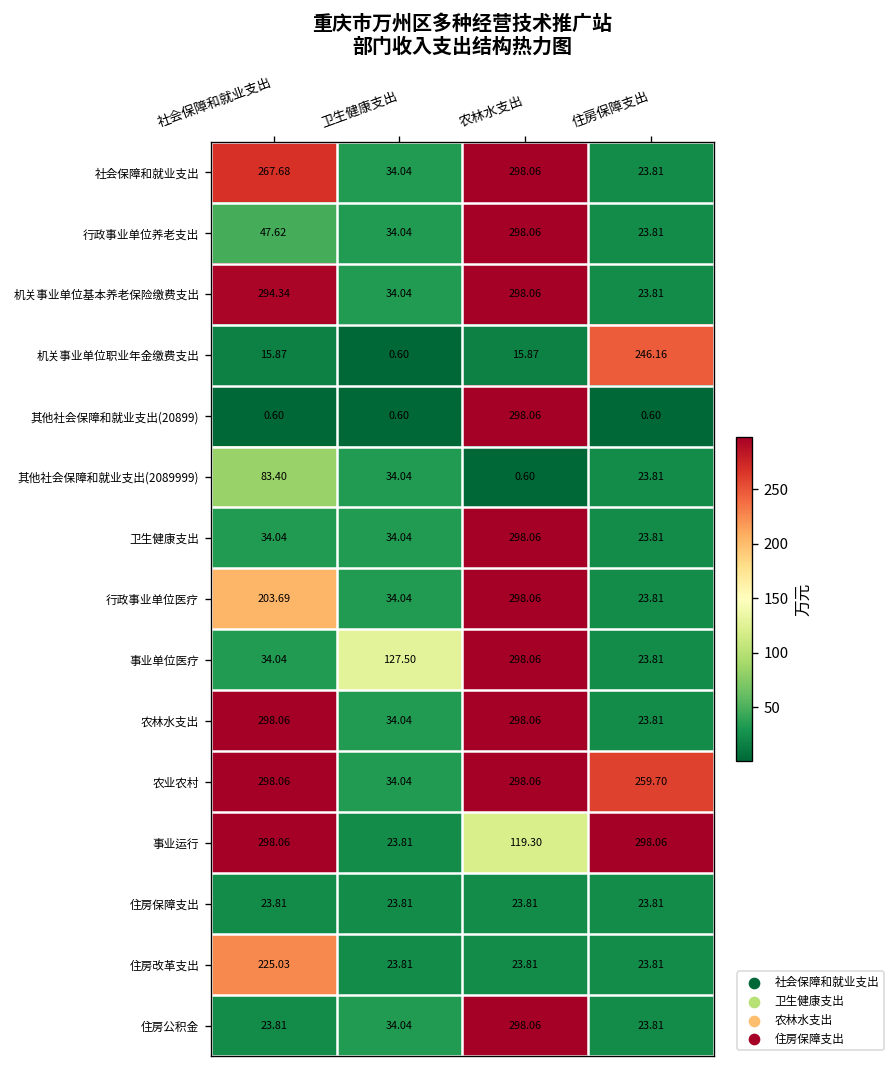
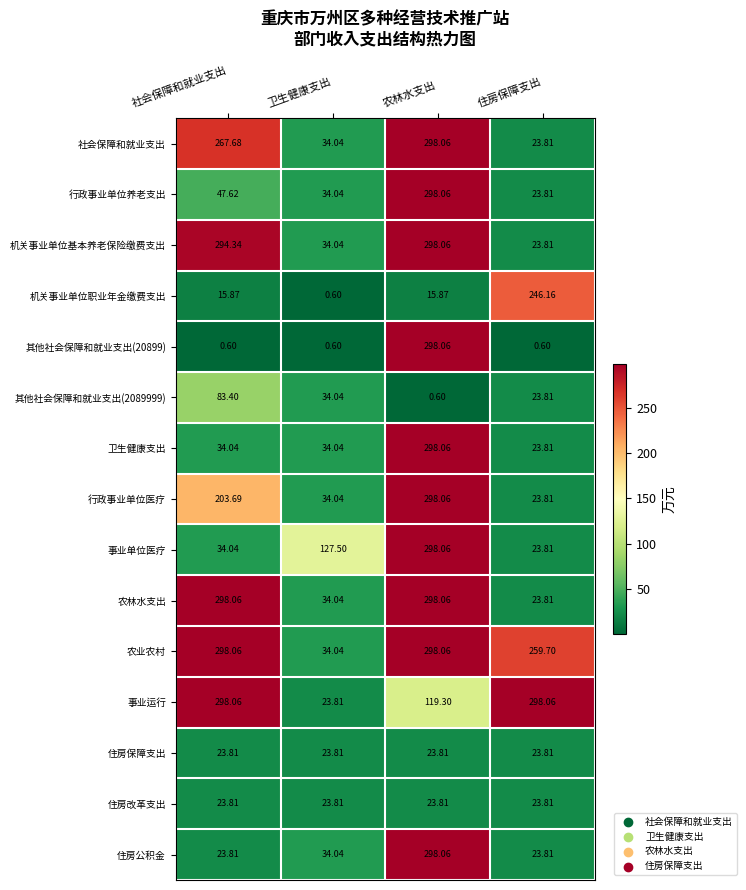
  {
    "社会保障和就业支出": {
      "社会保障和就业支出": 267.68,
      "卫生健康支出": 34.04,
      "农林水支出": 298.06,
      "住房保障支出": 23.81
    },
    "行政事业单位养老支出": {
      "社会保障和就业支出": 47.62,
      "卫生健康支出": 34.04,
      "农林水支出": 298.06,
      "住房保障支出": 23.81
    },
    "机关事业单位基本养老保险缴费支出": {
      "社会保障和就业支出": 294.34,
      "卫生健康支出": 34.04,
      "农林水支出": 298.06,
      "住房保障支出": 23.81
    },
    "机关事业单位职业年金缴费支出": {
      "社会保障和就业支出": 15.87,
      "卫生健康支出": 0.60,
      "农林水支出": 15.87,
      "住房保障支出": 246.16
    },
    "其他社会保障和就业支出(20899)": {
      "社会保障和就业支出": 0.60,
      "卫生健康支出": 0.60,
      "农林水支出": 298.06,
      "住房保障支出": 0.60
    },
    "其他社会保障和就业支出(2089999)": {
      "社会保障和就业支出": 83.40,
      "卫生健康支出": 34.04,
      "农林水支出": 0.60,
      "住房保障支出": 23.81
    },
    "卫生健康支出": {
      "社会保障和就业支出": 34.04,
      "卫生健康支出": 34.04,
      "农林水支出": 298.06,
      "住房保障支出": 23.81
    },
    "行政事业单位医疗": {
      "社会保障和就业支出": 203.69,
      "卫生健康支出": 34.04,
      "农林水支出": 298.06,
      "住房保障支出": 23.81
    },
    "事业单位医疗": {
      "社会保障和就业支出": 34.04,
      "卫生健康支出": 127.50,
      "农林水支出": 298.06,
      "住房保障支出": 23.81
    },
    "农林水支出": {
      "社会保障和就业支出": 298.06,
      "卫生健康支出": 34.04,
      "农林水支出": 298.06,
      "住房保障支出": 23.81
    },
    "农业农村": {
      "社会保障和就业支出": 298.06,
      "卫生健康支出": 34.04,
      "农林水支出": 298.06,
      "住房保障支出": 259.70
    },
    "事业运行": {
      "社会保障和就业支出": 298.06,
      "卫生健康支出": 23.81,
      "农林水支出": 119.30,
      "住房保障支出": 298.06
    },
    "住房保障支出": {
      "社会保障和就业支出": 23.81,
      "卫生健康支出": 23.81,
      "农林水支出": 23.81,
      "住房保障支出": 23.81
    },
    "住房改革支出": {
-     "社会保障和就业支出": 225.03,
+     "社会保障和就业支出": 23.81,
      "卫生健康支出": 23.81,
      "农林水支出": 23.81,
      "住房保障支出": 23.81
    },
    "住房公积金": {
      "社会保障和就业支出": 23.81,
      "卫生健康支出": 34.04,
      "农林水支出": 298.06,
      "住房保障支出": 23.81
    }
  }
